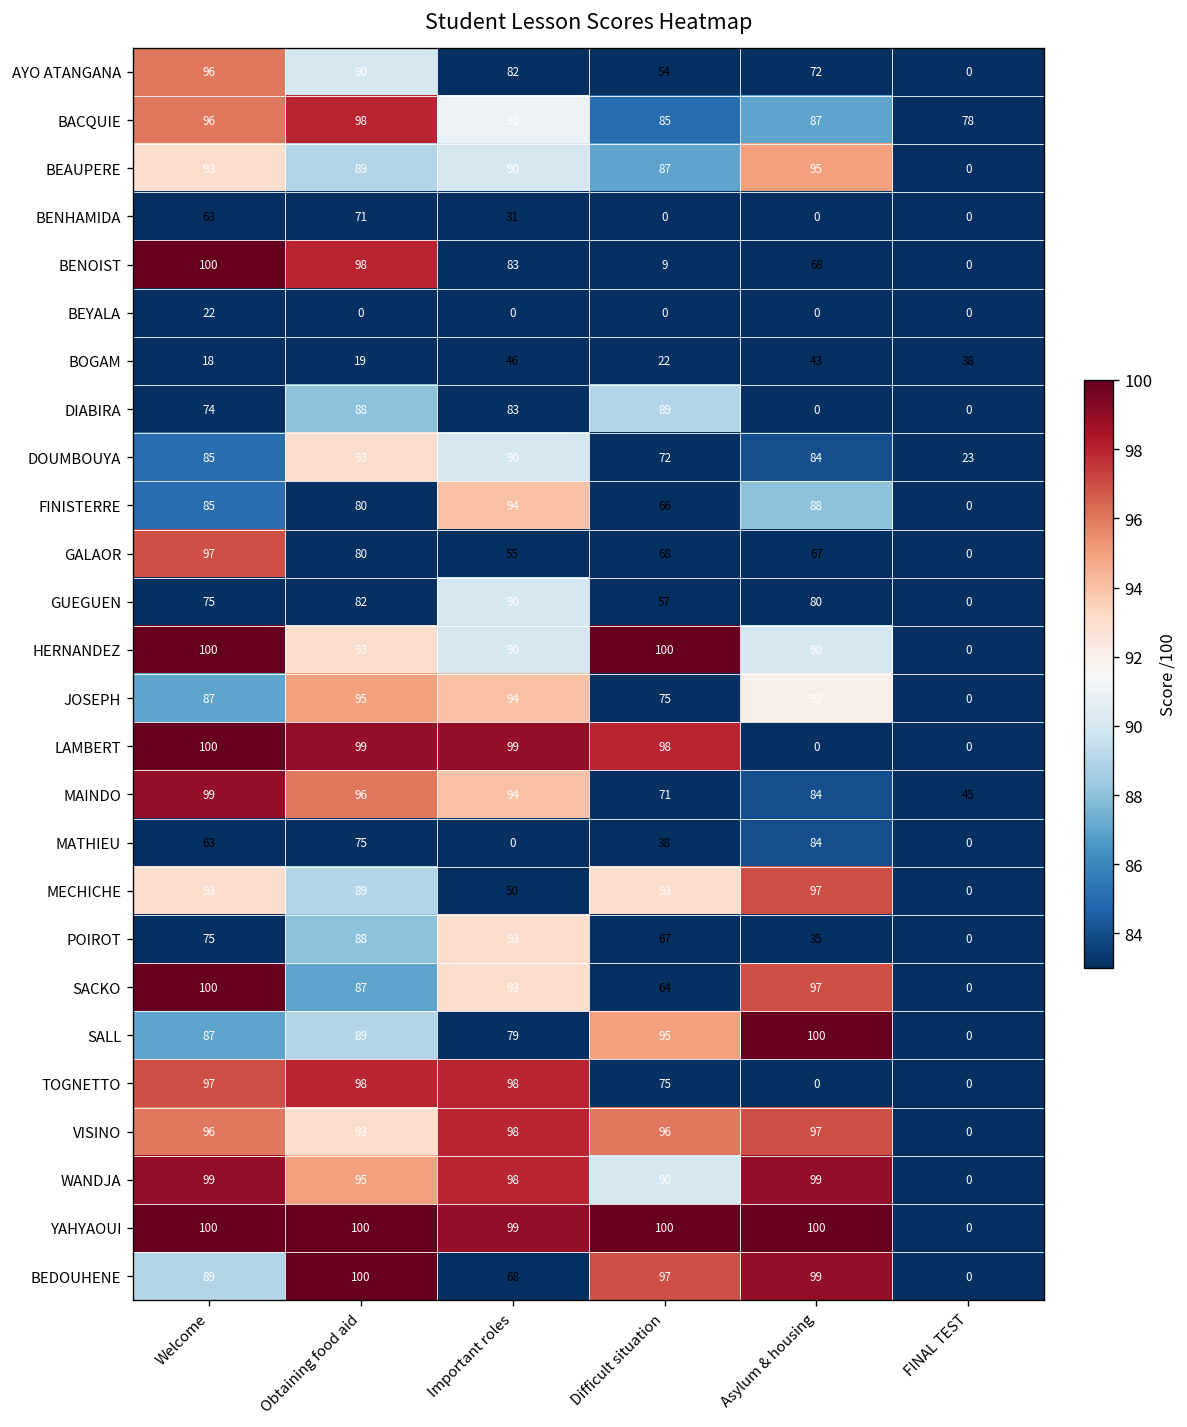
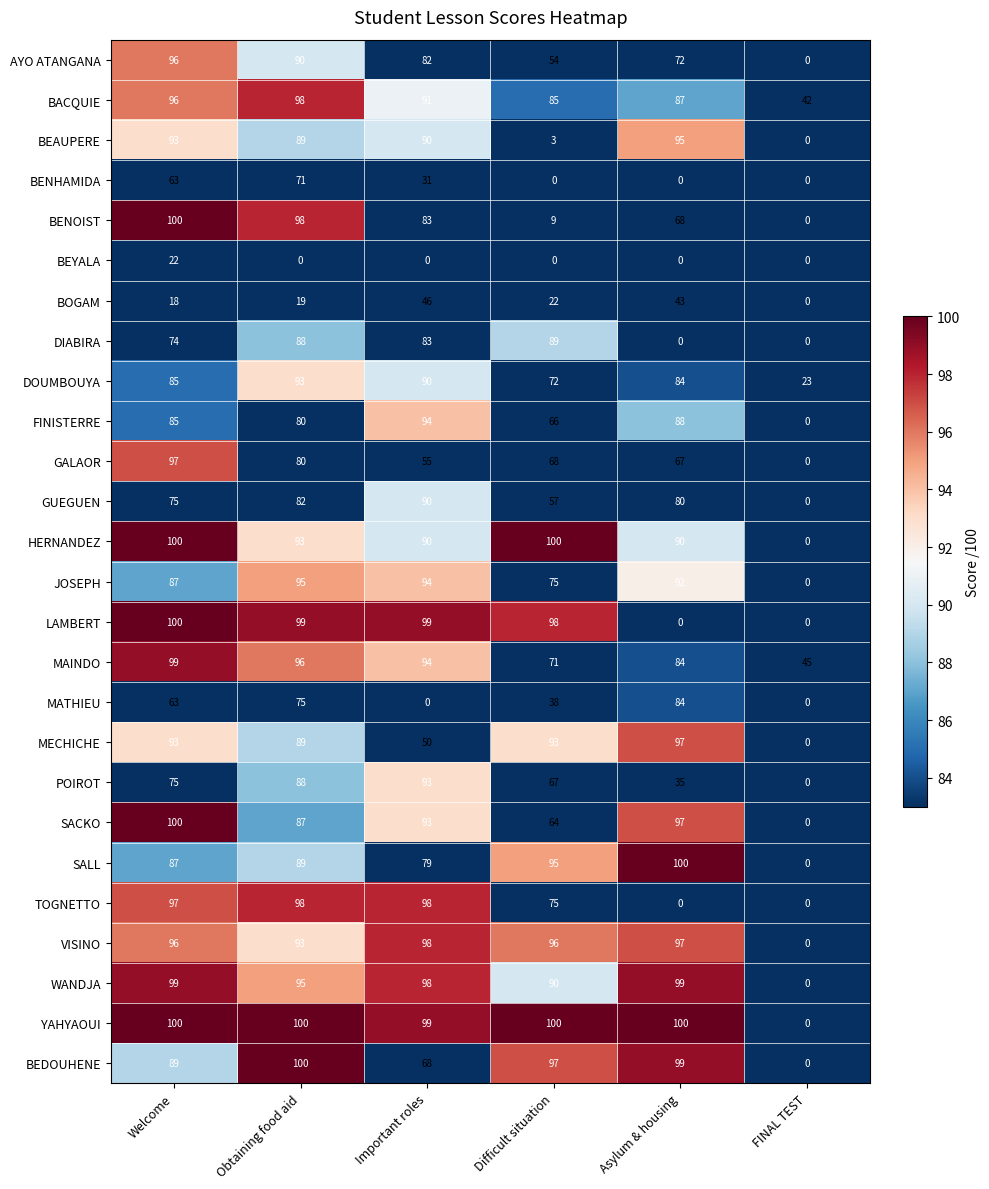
  {
    "AYO ATANGANA": {
      "Welcome": 96,
      "Important roles": 82,
      "Difficult situation": 54,
      "Asylum & housing": 72,
      "FINAL TEST": 0
    },
    "BACQUIE": {
      "Welcome": 96,
      "Obtaining food aid": 98,
      "Difficult situation": 85,
      "Asylum & housing": 87,
-     "FINAL TEST": 78
+     "FINAL TEST": 42
    },
    "BEAUPERE": {
      "Welcome": 93,
      "Obtaining food aid": 89,
-     "Difficult situation": 87,
+     "Difficult situation": 3,
      "Asylum & housing": 95,
      "FINAL TEST": 0
    },
    "BENHAMIDA": {
      "Welcome": 63,
      "Obtaining food aid": 71,
      "Important roles": 31,
      "Difficult situation": 0,
      "Asylum & housing": 0,
      "FINAL TEST": 0
    },
    "BENOIST": {
      "Welcome": 100,
      "Obtaining food aid": 98,
      "Important roles": 83,
      "Difficult situation": 9,
      "Asylum & housing": 68,
      "FINAL TEST": 0
    },
    "BEYALA": {
      "Welcome": 22,
      "Obtaining food aid": 0,
      "Important roles": 0,
      "Difficult situation": 0,
      "Asylum & housing": 0,
      "FINAL TEST": 0
    },
    "BOGAM": {
      "Welcome": 18,
      "Obtaining food aid": 19,
      "Important roles": 46,
      "Difficult situation": 22,
      "Asylum & housing": 43,
-     "FINAL TEST": 38
+     "FINAL TEST": 0
    },
    "DIABIRA": {
      "Welcome": 74,
      "Obtaining food aid": 88,
      "Important roles": 83,
      "Difficult situation": 89,
      "Asylum & housing": 0,
      "FINAL TEST": 0
    },
    "DOUMBOUYA": {
      "Welcome": 85,
      "Obtaining food aid": 93,
      "Difficult situation": 72,
      "Asylum & housing": 84,
      "FINAL TEST": 23
    },
    "FINISTERRE": {
      "Welcome": 85,
      "Obtaining food aid": 80,
      "Important roles": 94,
      "Difficult situation": 66,
      "Asylum & housing": 88,
      "FINAL TEST": 0
    },
    "GALAOR": {
      "Welcome": 97,
      "Obtaining food aid": 80,
      "Important roles": 55,
      "Difficult situation": 68,
      "Asylum & housing": 67,
      "FINAL TEST": 0
    },
    "GUEGUEN": {
      "Welcome": 75,
      "Obtaining food aid": 82,
      "Difficult situation": 57,
      "Asylum & housing": 80,
      "FINAL TEST": 0
    },
    "HERNANDEZ": {
      "Welcome": 100,
      "Obtaining food aid": 93,
      "Difficult situation": 100,
      "FINAL TEST": 0
    },
    "JOSEPH": {
      "Welcome": 87,
      "Obtaining food aid": 95,
      "Important roles": 94,
      "Difficult situation": 75,
      "FINAL TEST": 0
    },
    "LAMBERT": {
      "Welcome": 100,
      "Obtaining food aid": 99,
      "Important roles": 99,
      "Difficult situation": 98,
      "Asylum & housing": 0,
      "FINAL TEST": 0
    },
    "MAINDO": {
      "Welcome": 99,
      "Obtaining food aid": 96,
      "Important roles": 94,
      "Difficult situation": 71,
      "Asylum & housing": 84,
      "FINAL TEST": 45
    },
    "MATHIEU": {
      "Welcome": 63,
      "Obtaining food aid": 75,
      "Important roles": 0,
      "Difficult situation": 38,
      "Asylum & housing": 84,
      "FINAL TEST": 0
    },
    "MECHICHE": {
      "Welcome": 93,
      "Obtaining food aid": 89,
      "Important roles": 50,
      "Difficult situation": 93,
      "Asylum & housing": 97,
      "FINAL TEST": 0
    },
    "POIROT": {
      "Welcome": 75,
      "Obtaining food aid": 88,
      "Important roles": 93,
      "Difficult situation": 67,
      "Asylum & housing": 35,
      "FINAL TEST": 0
    },
    "SACKO": {
      "Welcome": 100,
      "Obtaining food aid": 87,
      "Important roles": 93,
      "Difficult situation": 64,
      "Asylum & housing": 97,
      "FINAL TEST": 0
    },
    "SALL": {
      "Welcome": 87,
      "Obtaining food aid": 89,
      "Important roles": 79,
      "Difficult situation": 95,
      "Asylum & housing": 100,
      "FINAL TEST": 0
    },
    "TOGNETTO": {
      "Welcome": 97,
      "Obtaining food aid": 98,
      "Important roles": 98,
      "Difficult situation": 75,
      "Asylum & housing": 0,
      "FINAL TEST": 0
    },
    "VISINO": {
      "Welcome": 96,
      "Obtaining food aid": 93,
      "Important roles": 98,
      "Difficult situation": 96,
      "Asylum & housing": 97,
      "FINAL TEST": 0
    },
    "WANDJA": {
      "Welcome": 99,
      "Obtaining food aid": 95,
      "Important roles": 98,
      "Asylum & housing": 99,
      "FINAL TEST": 0
    },
    "YAHYAOUI": {
      "Welcome": 100,
      "Obtaining food aid": 100,
      "Important roles": 99,
      "Difficult situation": 100,
      "Asylum & housing": 100,
      "FINAL TEST": 0
    },
    "BEDOUHENE": {
      "Welcome": 89,
      "Obtaining food aid": 100,
      "Important roles": 68,
      "Difficult situation": 97,
      "Asylum & housing": 99,
      "FINAL TEST": 0
    }
  }
